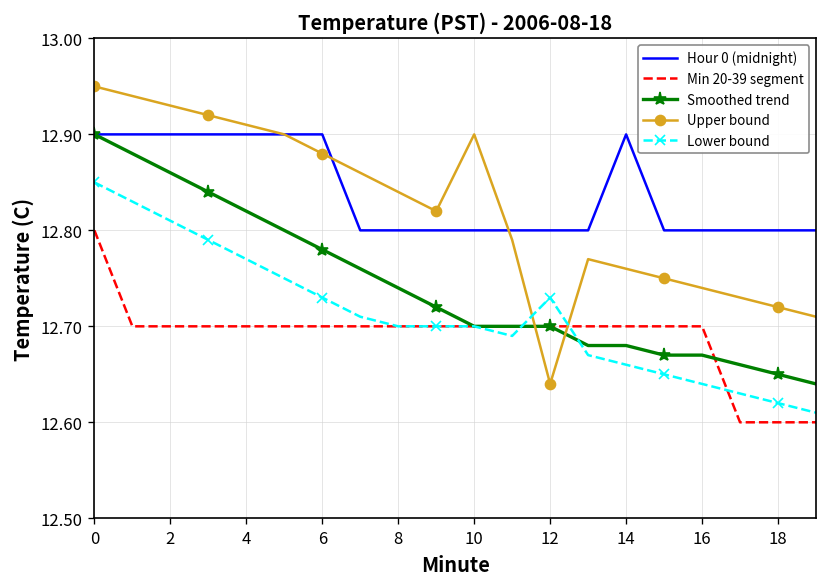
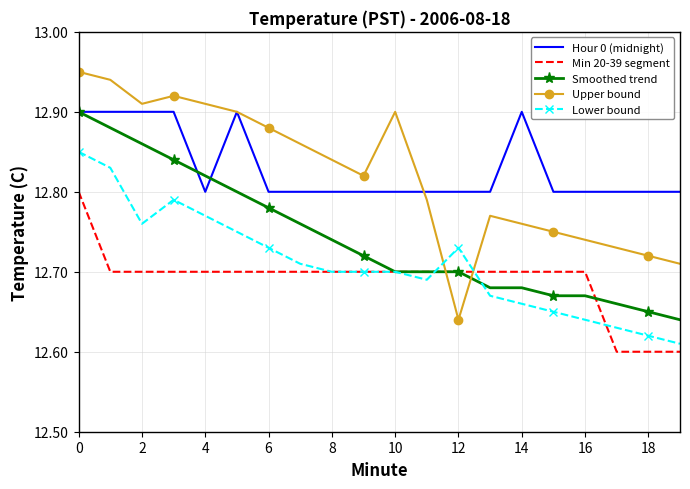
  {
    "Hour 0 (midnight)": {
      "2": 12.9,
-     "4": 12.9,
-     "6": 12.9,
+     "4": 12.8,
+     "6": 12.8,
      "8": 12.8,
      "10": 12.8,
      "12": 12.8,
      "14": 12.9,
      "16": 12.8,
      "18": 12.8
    },
    "Min 20-39 segment": {
      "0": 12.80,
      "2": 12.70,
      "4": 12.70,
      "6": 12.70,
      "14": 12.70,
      "16": 12.70,
      "18": 12.60
    },
    "Smoothed trend": {
      "2": 12.86,
      "4": 12.82,
      "6": 12.78,
      "8": 12.74,
      "14": 12.68,
      "16": 12.67,
      "18": 12.65
    },
    "Upper bound": {
      "0": 12.95,
-     "2": 12.93,
+     "2": 12.91,
      "4": 12.91,
      "6": 12.88,
      "8": 12.84,
      "10": 12.90,
      "12": 12.64,
      "14": 12.76,
      "16": 12.74,
      "18": 12.72
    },
    "Lower bound": {
      "0": 12.85,
-     "2": 12.81,
+     "2": 12.76,
      "4": 12.77,
      "6": 12.73,
      "12": 12.73,
      "14": 12.66,
      "16": 12.64,
      "18": 12.62
    }
  }
